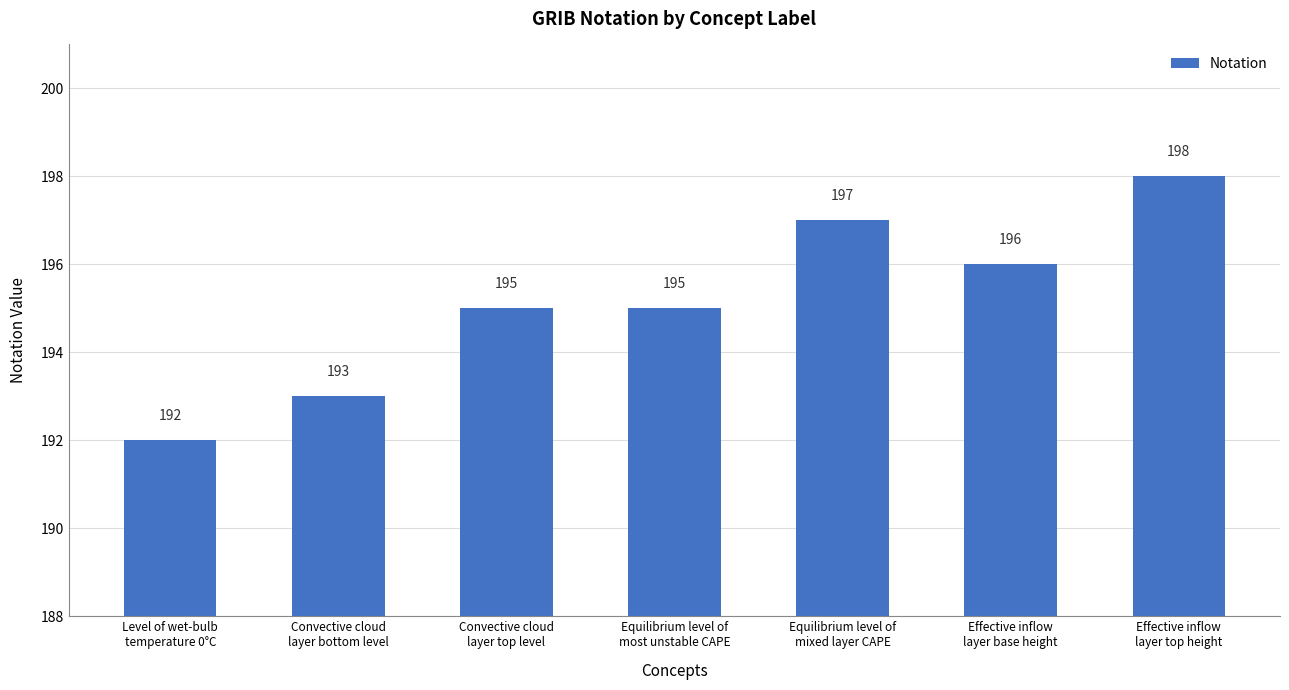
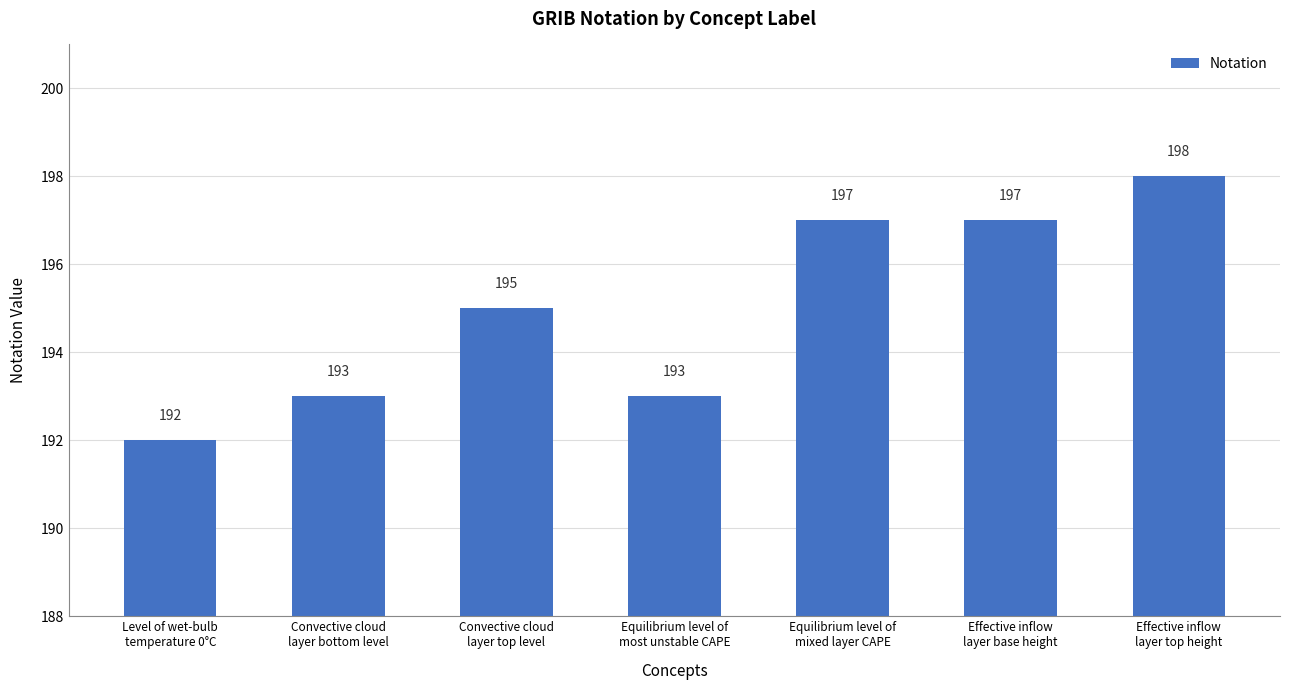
  {
    "Level of wet-bulb temperature 0°C": 192,
    "Convective cloud layer bottom level": 193,
    "Convective cloud layer top level": 195,
-   "Equilibrium level of most unstable CAPE": 195,
+   "Equilibrium level of most unstable CAPE": 193,
    "Equilibrium level of mixed layer CAPE": 197,
-   "Effective inflow layer base height": 196,
+   "Effective inflow layer base height": 197,
    "Effective inflow layer top height": 198
  }
